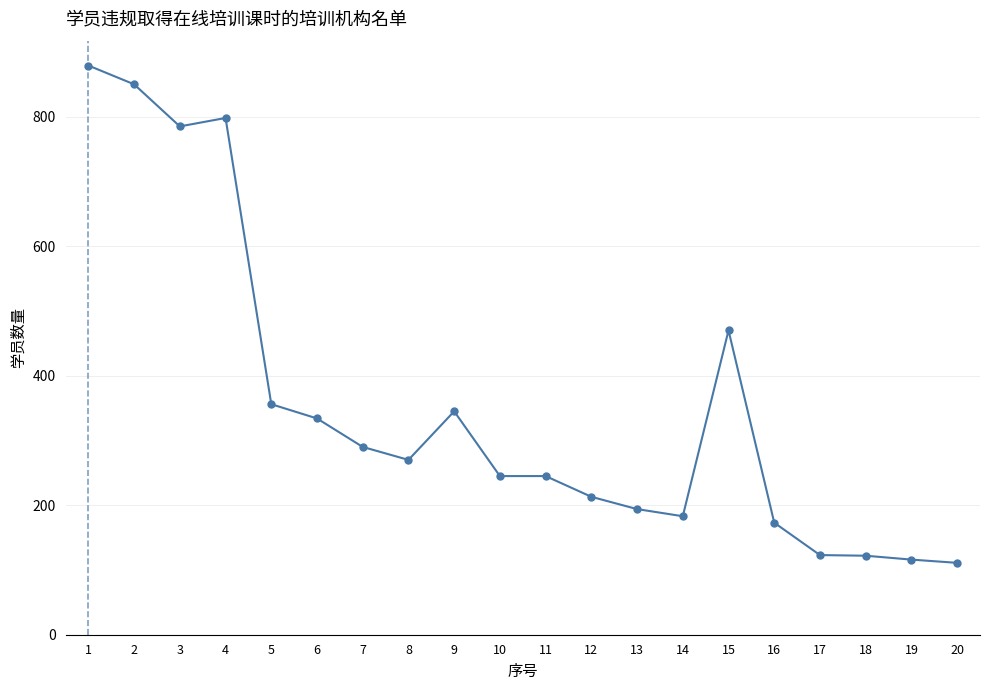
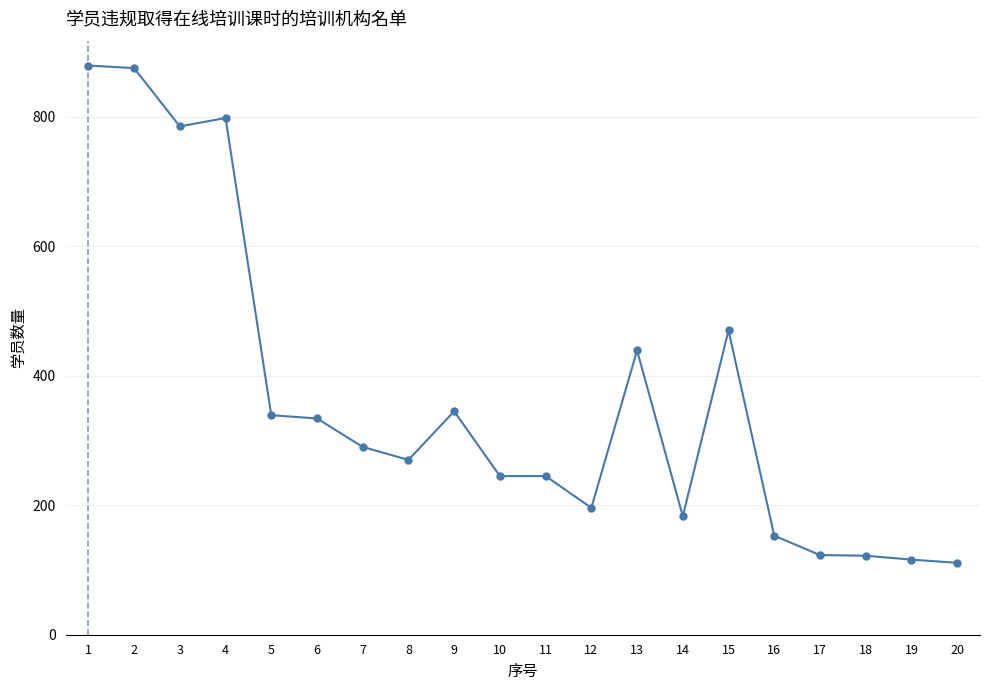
  {
    "1": 880,
-   "2": 850,
+   "2": 880,
    "3": 790,
    "4": 800,
-   "5": 360,
+   "5": 340,
    "6": 330,
    "7": 290,
    "8": 270,
    "9": 350,
    "10": 250,
    "11": 250,
-   "12": 210,
-   "13": 190,
+   "12": 200,
+   "13": 440,
    "14": 180,
    "15": 470,
-   "16": 170,
+   "16": 150,
    "17": 120,
    "18": 120,
    "19": 120,
    "20": 110
  }
